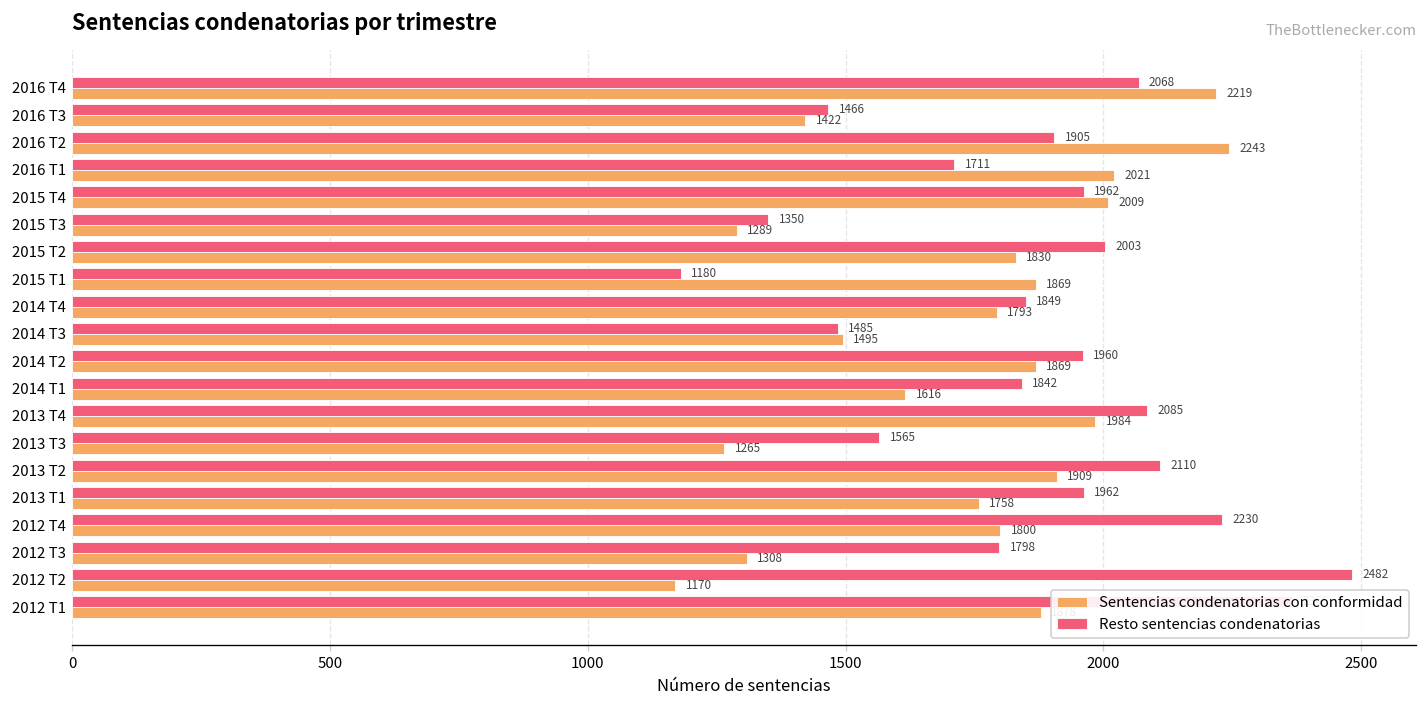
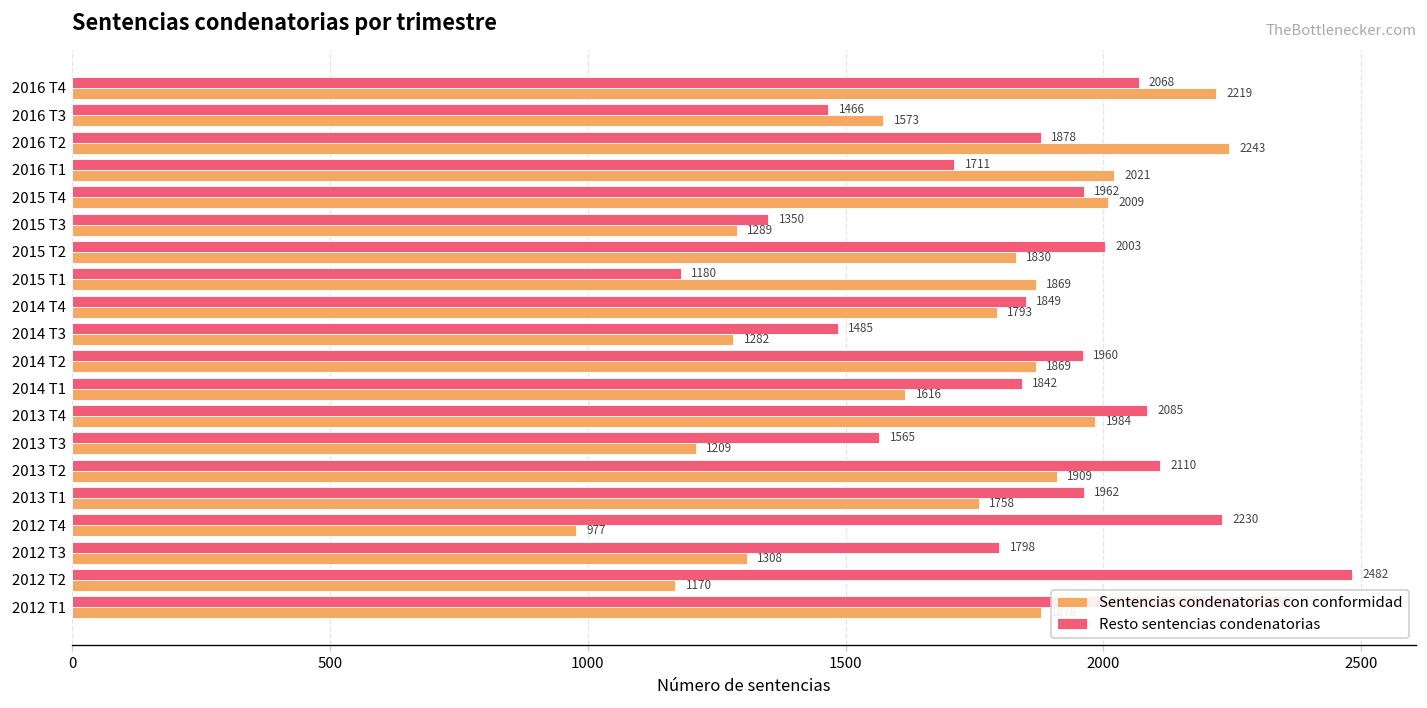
  {
    "Sentencias condenatorias con conformidad": {
      "2016 T4": 2219,
-     "2016 T3": 1422,
+     "2016 T3": 1573,
      "2016 T2": 2243,
      "2016 T1": 2021,
      "2015 T4": 2009,
      "2015 T3": 1289,
      "2015 T2": 1830,
      "2015 T1": 1869,
      "2014 T4": 1793,
-     "2014 T3": 1495,
+     "2014 T3": 1282,
      "2014 T2": 1869,
      "2014 T1": 1616,
      "2013 T4": 1984,
-     "2013 T3": 1265,
+     "2013 T3": 1209,
      "2013 T2": 1909,
      "2013 T1": 1758,
-     "2012 T4": 1800,
+     "2012 T4": 977,
      "2012 T3": 1308,
      "2012 T2": 1170
    },
    "Resto sentencias condenatorias": {
      "2016 T4": 2068,
      "2016 T3": 1466,
-     "2016 T2": 1905,
+     "2016 T2": 1878,
      "2016 T1": 1711,
      "2015 T4": 1962,
      "2015 T3": 1350,
      "2015 T2": 2003,
      "2015 T1": 1180,
      "2014 T4": 1849,
      "2014 T3": 1485,
      "2014 T2": 1960,
      "2014 T1": 1842,
      "2013 T4": 2085,
      "2013 T3": 1565,
      "2013 T2": 2110,
      "2013 T1": 1962,
      "2012 T4": 2230,
      "2012 T3": 1798,
      "2012 T2": 2482
    }
  }
